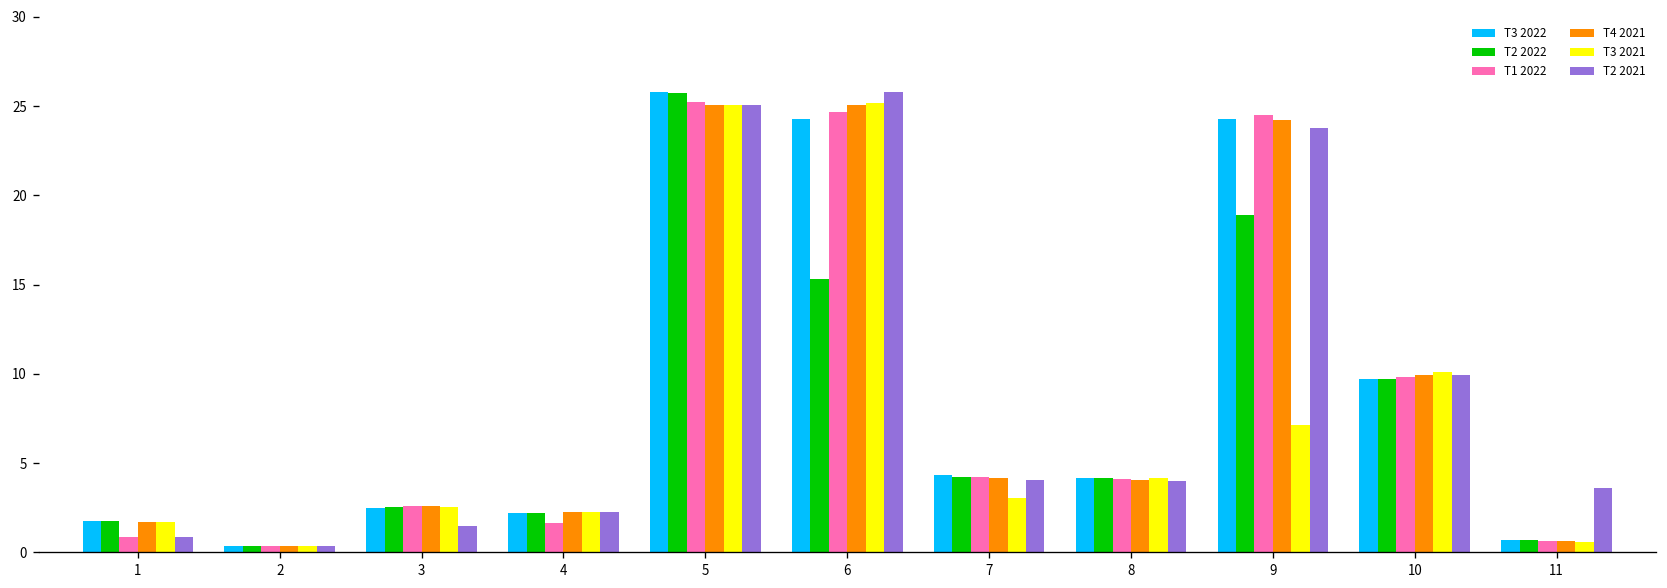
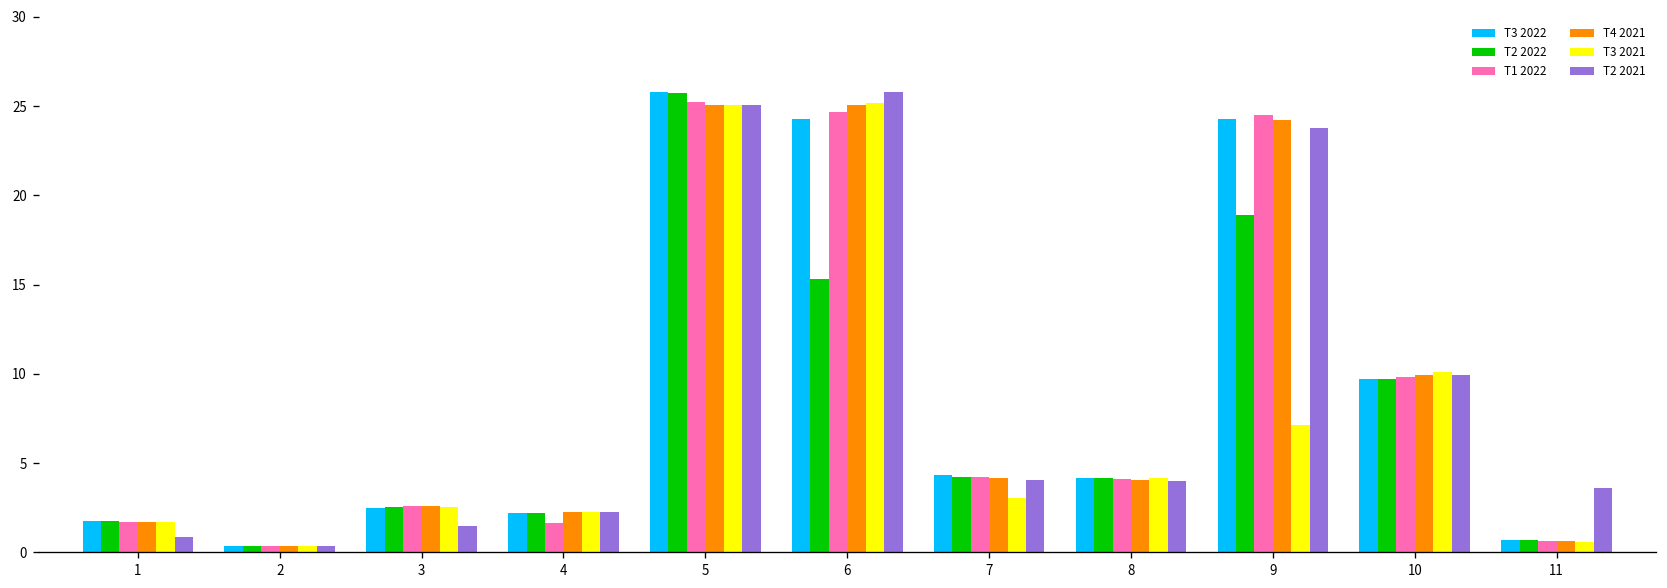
  {
    "T3 2022": {
      "1": 1.7,
      "2": 0.4,
      "3": 2.5,
      "4": 2.2,
      "5": 25.8,
      "6": 24.3,
      "7": 4.3,
      "8": 4.2,
      "9": 24.2,
      "10": 9.7,
      "11": 0.7
    },
    "T2 2022": {
      "1": 1.8,
      "2": 0.4,
      "3": 2.5,
      "4": 2.2,
      "5": 25.8,
      "6": 15.3,
      "7": 4.2,
      "8": 4.2,
      "9": 18.9,
      "10": 9.7,
      "11": 0.7
    },
    "T1 2022": {
-     "1": 0.8,
+     "1": 1.7,
      "2": 0.3,
      "3": 2.6,
      "4": 1.7,
      "5": 25.2,
      "6": 24.7,
      "7": 4.2,
      "8": 4.1,
      "9": 24.5,
      "10": 9.8,
      "11": 0.6
    },
    "T4 2021": {
      "1": 1.7,
      "2": 0.3,
      "3": 2.6,
      "4": 2.3,
      "5": 25.0,
      "6": 25.0,
      "7": 4.2,
      "8": 4.1,
      "9": 24.2,
      "10": 10.0,
      "11": 0.6
    },
    "T3 2021": {
      "1": 1.7,
      "2": 0.3,
      "3": 2.6,
      "4": 2.3,
      "5": 25.1,
      "6": 25.1,
      "7": 3.0,
      "8": 4.1,
      "9": 7.1,
      "10": 10.1,
      "11": 0.6
    },
    "T2 2021": {
      "1": 0.8,
      "2": 0.3,
      "3": 1.5,
      "4": 2.3,
      "5": 25.1,
      "6": 25.8,
      "7": 4.0,
      "8": 4.0,
      "9": 23.8,
      "10": 9.9,
      "11": 3.6
    }
  }
